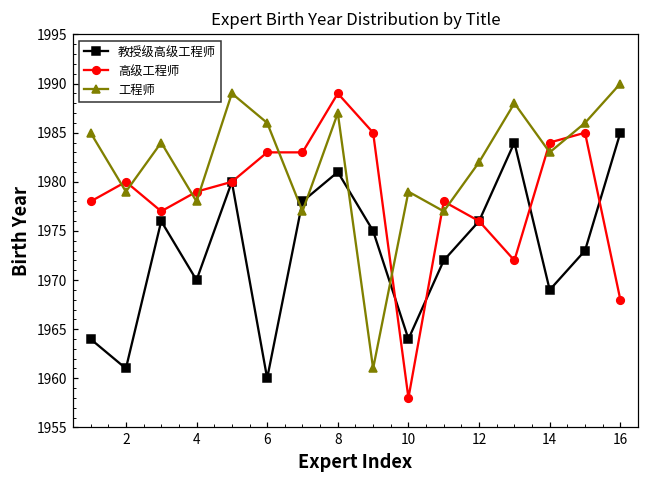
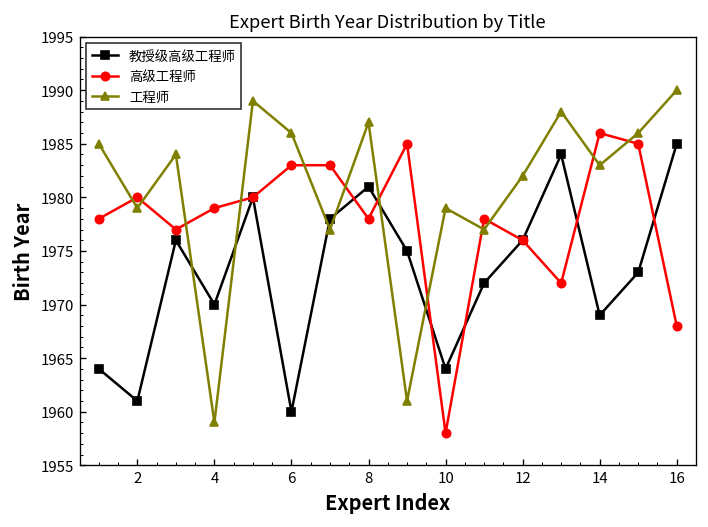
  {
    "教授级高级工程师": {
      "2": 1961,
      "4": 1970,
      "6": 1960,
      "8": 1981,
      "10": 1964,
      "14": 1969,
      "16": 1985
    },
    "高级工程师": {
      "2": 1980,
      "4": 1979,
      "6": 1983,
-     "8": 1989,
+     "8": 1978,
      "10": 1958,
-     "14": 1984,
+     "14": 1986,
      "16": 1968
    },
    "工程师": {
      "2": 1979,
-     "4": 1978,
+     "4": 1959,
      "6": 1986,
      "8": 1987,
      "10": 1979,
      "12": 1982,
      "14": 1983,
      "16": 1990
    }
  }
